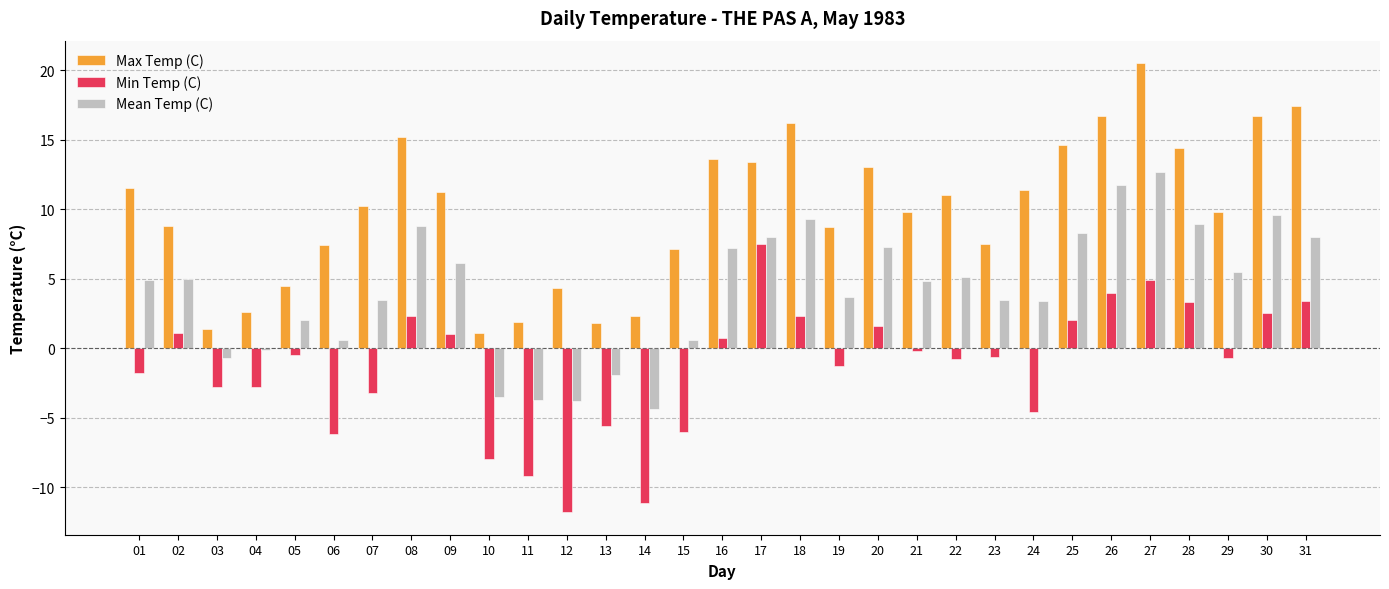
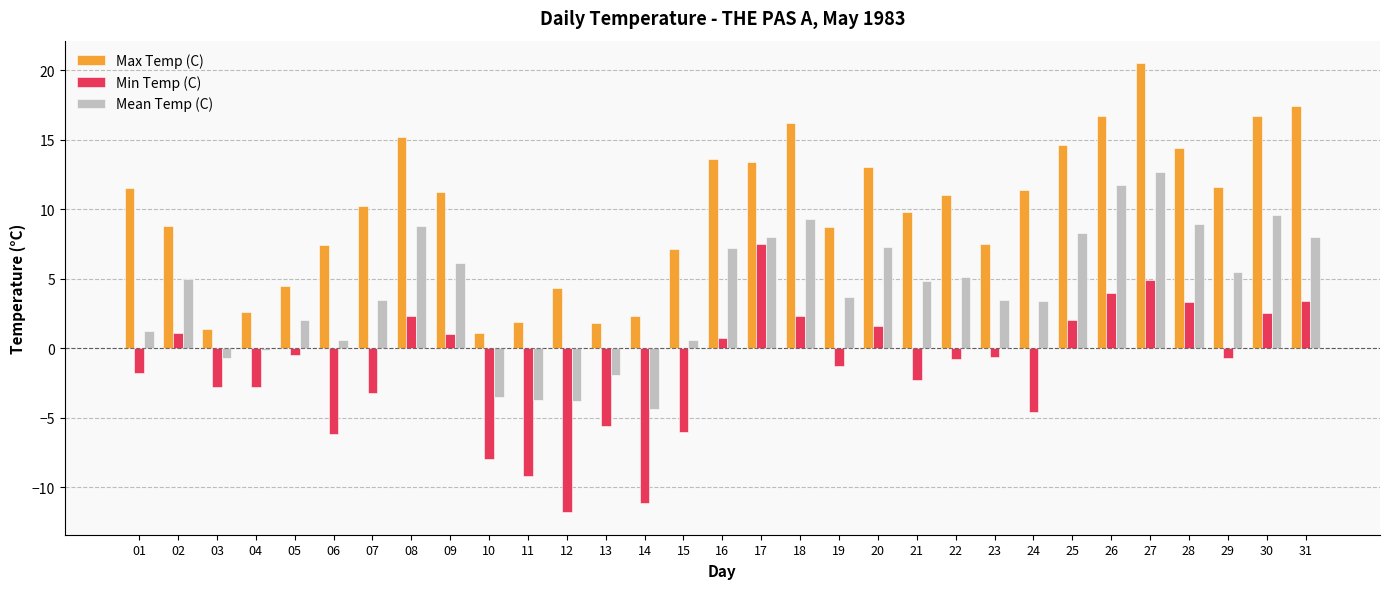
  {
    "Max Temp (C)": {
      "01": 11.5,
      "02": 8.8,
      "03": 1.4,
      "04": 2.6,
      "05": 4.5,
      "06": 7.4,
      "07": 10.2,
      "08": 15.2,
      "09": 11.2,
      "10": 1.1,
      "11": 1.9,
      "12": 4.3,
      "13": 1.8,
      "14": 2.3,
      "15": 7.1,
      "16": 13.6,
      "17": 13.4,
      "18": 16.2,
      "19": 8.7,
      "20": 13.0,
      "21": 9.8,
      "22": 11.0,
      "23": 7.5,
      "24": 11.4,
      "25": 14.6,
      "26": 16.7,
      "27": 20.5,
      "28": 14.4,
-     "29": 9.8,
+     "29": 11.6,
      "30": 16.7,
      "31": 17.4
    },
    "Min Temp (C)": {
      "01": -1.8,
      "02": 1.1,
      "03": -2.8,
      "04": -2.8,
      "05": -0.5,
      "06": -6.2,
      "07": -3.2,
      "08": 2.3,
      "09": 1.0,
      "10": -8.0,
      "11": -9.2,
      "12": -11.8,
      "13": -5.6,
      "14": -11.1,
      "15": -6.0,
      "16": 0.7,
      "17": 7.5,
      "18": 2.3,
      "19": -1.3,
      "20": 1.6,
-     "21": -0.2,
+     "21": -2.3,
      "22": -0.8,
      "23": -0.6,
      "24": -4.6,
      "25": 2.0,
      "26": 4.0,
      "27": 4.9,
      "28": 3.3,
      "29": -0.7,
      "30": 2.5,
      "31": 3.4
    },
    "Mean Temp (C)": {
-     "01": 4.9,
+     "01": 1.2,
      "02": 5.0,
      "03": -0.7,
      "05": 2.0,
      "06": 0.6,
      "07": 3.5,
      "08": 8.8,
      "09": 6.1,
      "10": -3.5,
      "11": -3.7,
      "12": -3.8,
      "13": -1.9,
      "14": -4.4,
      "15": 0.6,
      "16": 7.2,
      "17": 8.0,
      "18": 9.3,
      "19": 3.7,
      "20": 7.3,
      "21": 4.8,
      "22": 5.1,
      "23": 3.5,
      "24": 3.4,
      "25": 8.3,
      "26": 11.7,
      "27": 12.7,
      "28": 8.9,
      "29": 5.5,
      "30": 9.6,
      "31": 8.0
    }
  }
